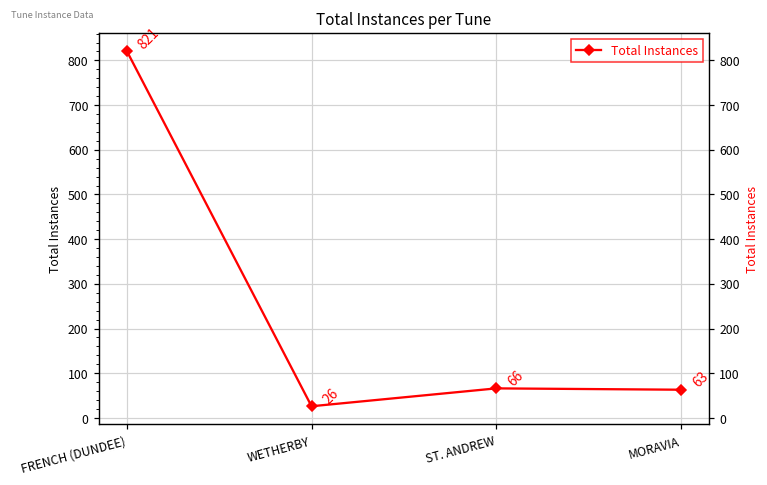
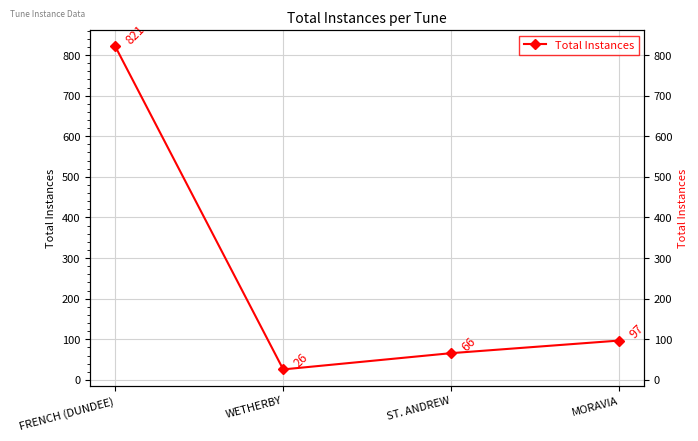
  {
    "FRENCH (DUNDEE)": 821,
    "WETHERBY": 26,
    "ST. ANDREW": 66,
-   "MORAVIA": 63
+   "MORAVIA": 97
  }
